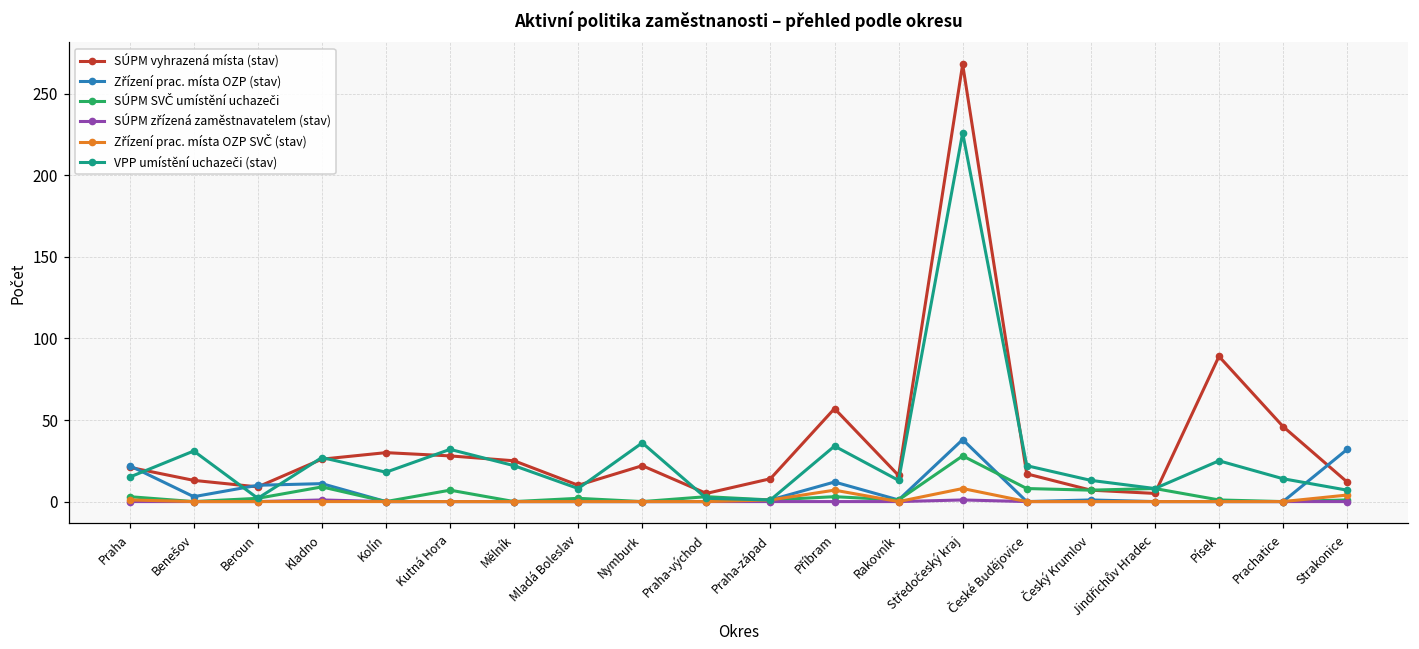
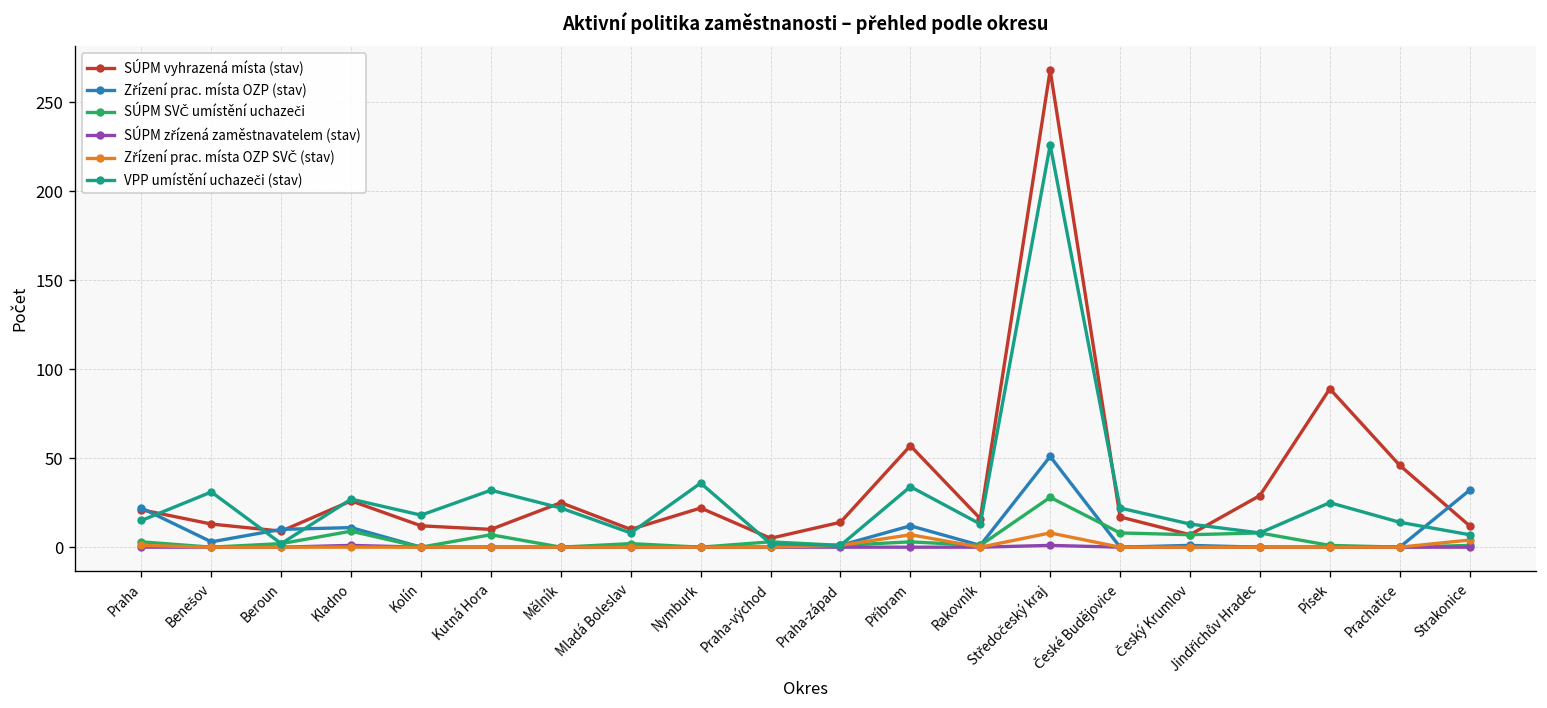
  {
    "SÚPM vyhrazená místa (stav)": {
      "Benešov": 13,
-     "Kolín": 30,
-     "Kutná Hora": 28,
+     "Kolín": 12,
+     "Kutná Hora": 10,
      "Mělník": 25,
      "Mladá Boleslav": 10,
      "Nymburk": 22,
      "Praha-východ": 5,
      "Praha-západ": 14,
      "Příbram": 57,
      "Rakovník": 16,
      "Středočeský kraj": 268,
      "České Budějovice": 17,
-     "Jindřichův Hradec": 5,
+     "Jindřichův Hradec": 29,
      "Písek": 89,
      "Prachatice": 46,
      "Strakonice": 12
    },
    "Zřízení prac. místa OZP (stav)": {
      "Benešov": 3,
      "Kladno": 11,
      "Příbram": 12,
-     "Středočeský kraj": 38,
+     "Středočeský kraj": 51,
      "Strakonice": 32
    },
    "SÚPM zřízená zaměstnavatelem (stav)": {
      "Příbram": 0,
      "Středočeský kraj": 1
    },
    "Zřízení prac. místa OZP SVČ (stav)": {
      "Příbram": 7,
      "Středočeský kraj": 8,
      "Strakonice": 4
    }
  }
